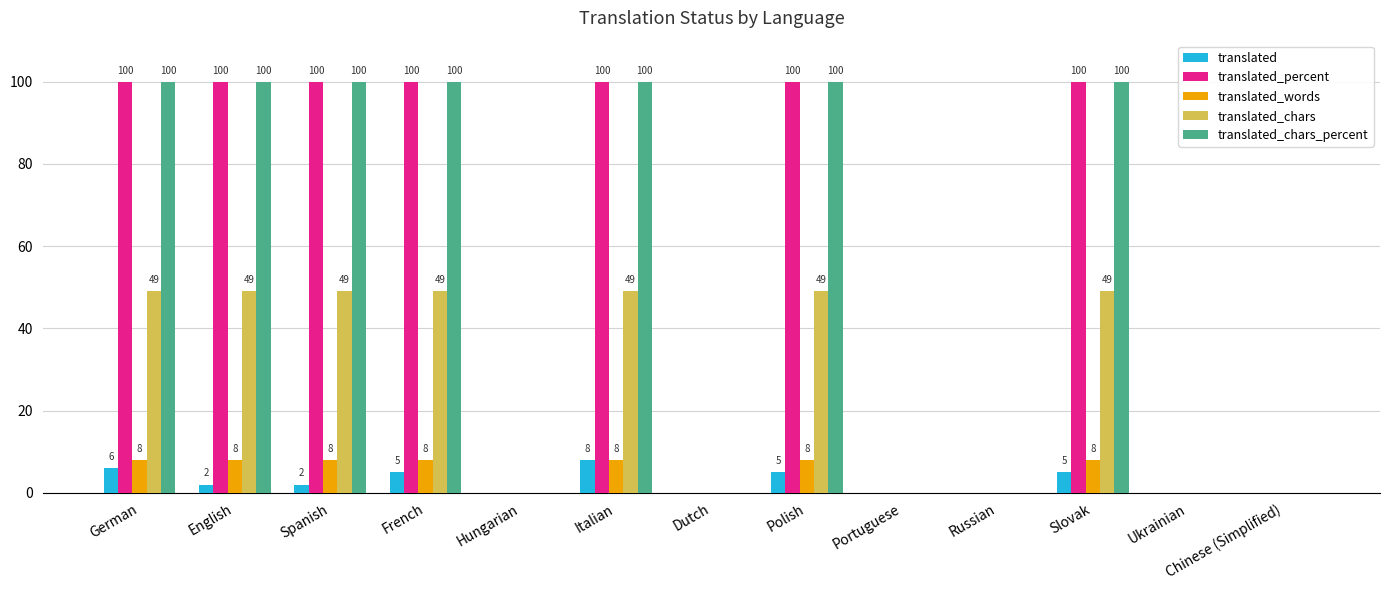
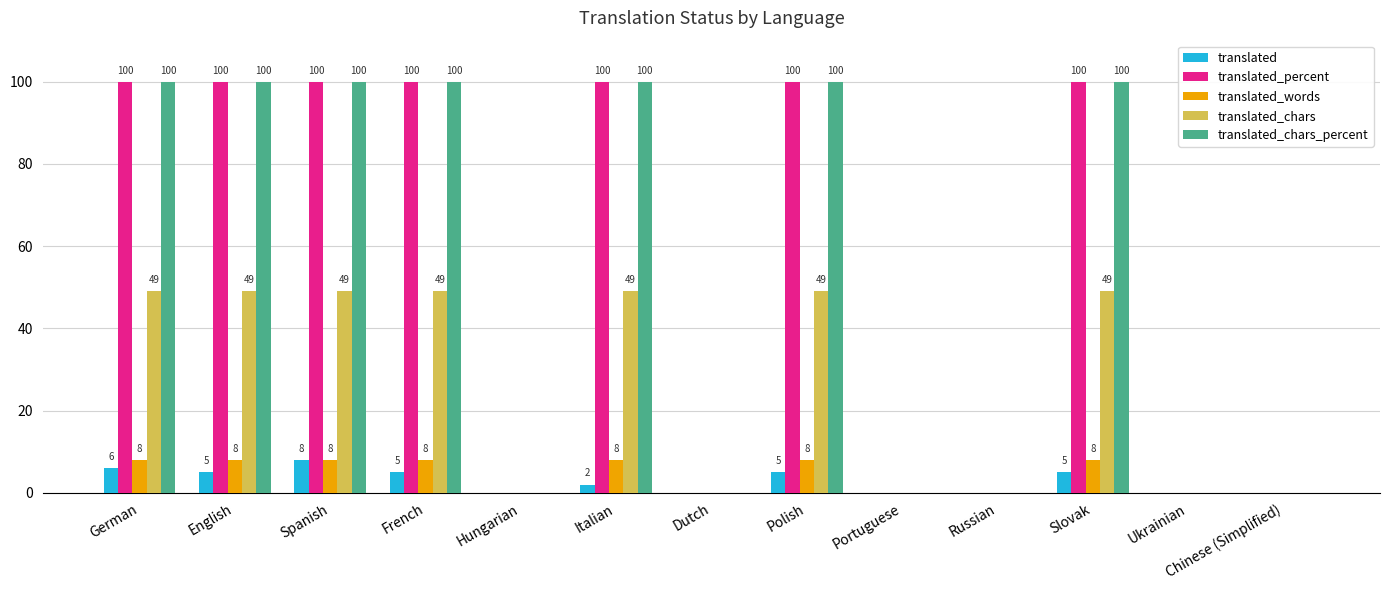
  {
    "translated": {
      "German": 6,
-     "English": 2,
-     "Spanish": 2,
+     "English": 5,
+     "Spanish": 8,
      "French": 5,
-     "Italian": 8,
+     "Italian": 2,
      "Polish": 5,
      "Slovak": 5
    },
    "translated_percent": {
      "German": 100,
      "English": 100,
      "Spanish": 100,
      "French": 100,
      "Italian": 100,
      "Polish": 100,
      "Slovak": 100
    },
    "translated_words": {
      "German": 8,
      "English": 8,
      "Spanish": 8,
      "French": 8,
      "Italian": 8,
      "Polish": 8,
      "Slovak": 8
    },
    "translated_chars": {
      "German": 49,
      "English": 49,
      "Spanish": 49,
      "French": 49,
      "Italian": 49,
      "Polish": 49,
      "Slovak": 49
    },
    "translated_chars_percent": {
      "German": 100,
      "English": 100,
      "Spanish": 100,
      "French": 100,
      "Italian": 100,
      "Polish": 100,
      "Slovak": 100
    }
  }
